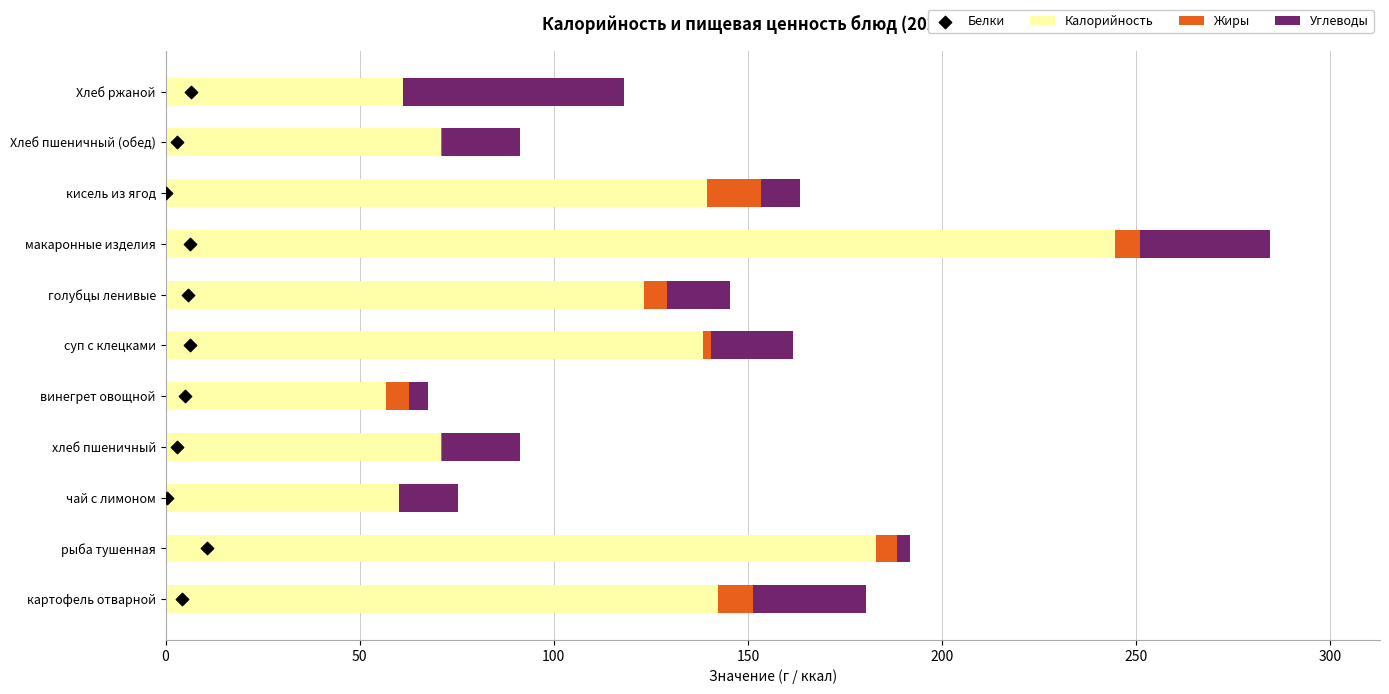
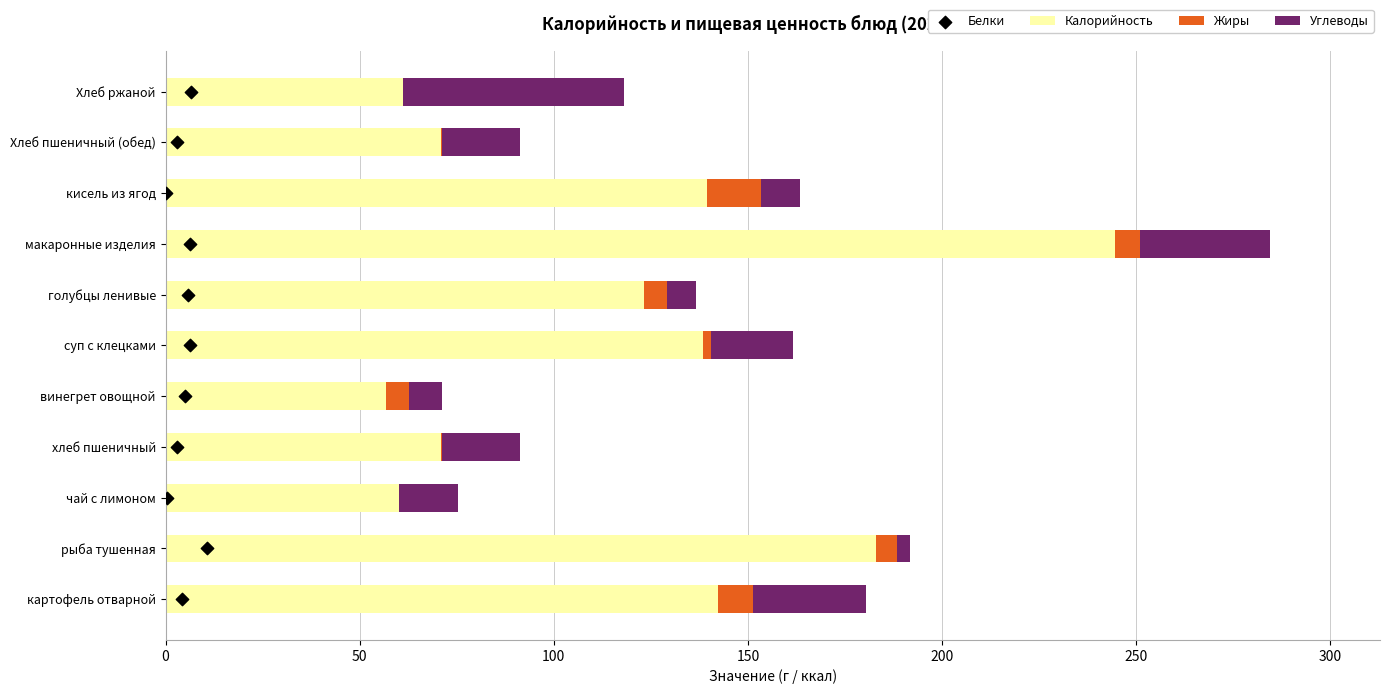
  {
    "Калорийность": {
      "Хлеб ржаной": 61,
      "Хлеб пшеничный (обед)": 71,
      "кисель из ягод": 140,
      "макаронные изделия": 245,
      "голубцы ленивые": 123,
      "суп с клецками": 138,
      "винегрет овощной": 57,
      "хлеб пшеничный": 71,
      "чай с лимоном": 60,
      "рыба тушенная": 183,
      "картофель отварной": 142
    },
    "Жиры": {
      "Хлеб ржаной": 0,
      "кисель из ягод": 14,
      "макаронные изделия": 7,
      "голубцы ленивые": 6,
      "суп с клецками": 2,
      "винегрет овощной": 6,
      "чай с лимоном": 0,
      "рыба тушенная": 5,
      "картофель отварной": 9
    },
    "Углеводы": {
      "Хлеб ржаной": 57,
      "Хлеб пшеничный (обед)": 20,
      "кисель из ягод": 10,
      "макаронные изделия": 33,
-     "голубцы ленивые": 16,
+     "голубцы ленивые": 8,
      "суп с клецками": 21,
-     "винегрет овощной": 5,
+     "винегрет овощной": 8,
      "хлеб пшеничный": 20,
      "чай с лимоном": 15,
      "рыба тушенная": 3,
      "картофель отварной": 29
    }
  }
